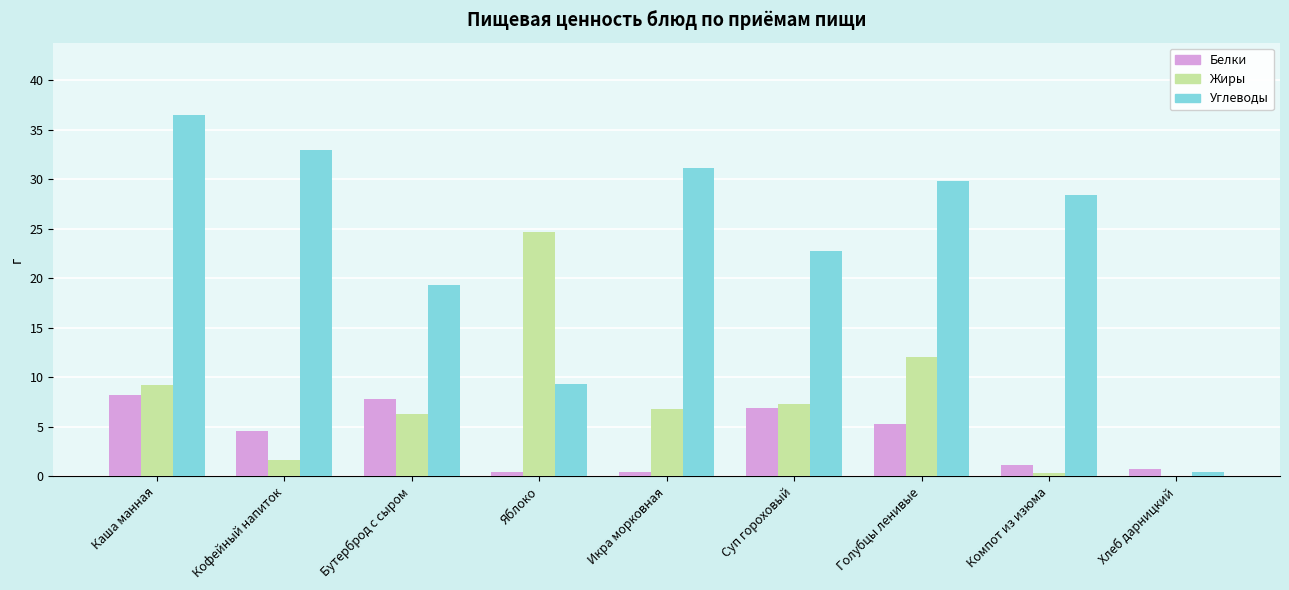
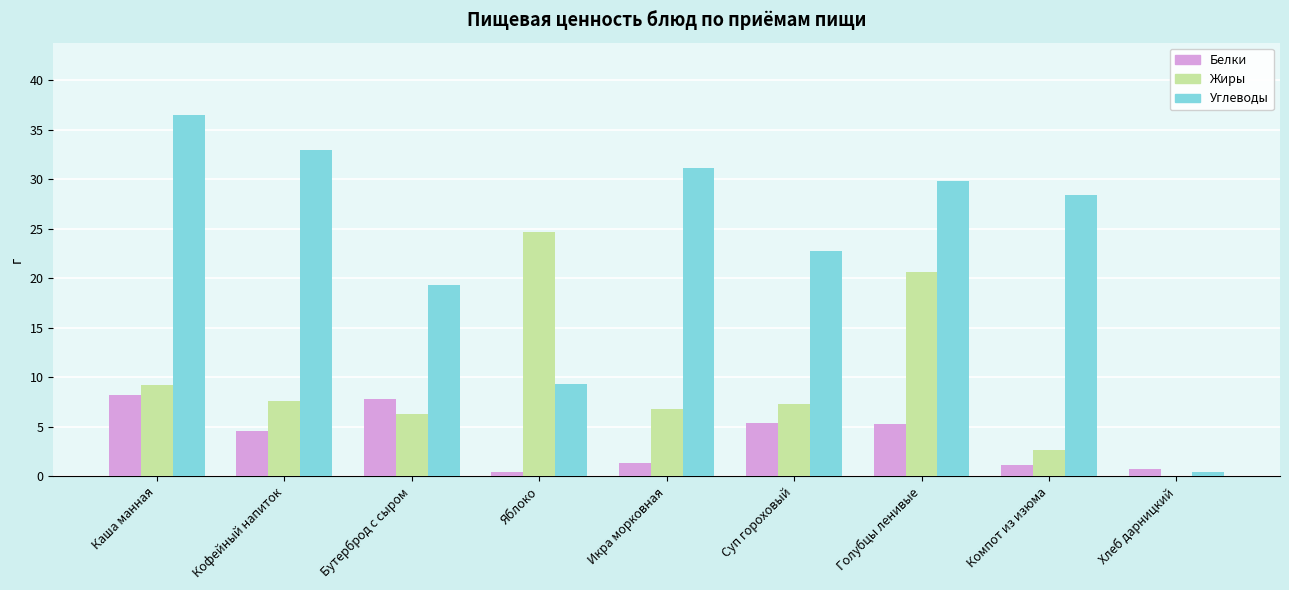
  {
    "Белки": {
      "Каша манная": 8,
      "Кофейный напиток": 5,
      "Бутерброд с сыром": 8,
      "Яблоко": 0,
-     "Икра морковная": 0,
-     "Суп гороховый": 7,
+     "Икра морковная": 1,
+     "Суп гороховый": 5,
      "Голубцы ленивые": 5,
      "Компот из изюма": 1,
      "Хлеб дарницкий": 1
    },
    "Жиры": {
      "Каша манная": 9,
-     "Кофейный напиток": 2,
+     "Кофейный напиток": 8,
      "Бутерброд с сыром": 6,
      "Яблоко": 25,
      "Икра морковная": 7,
      "Суп гороховый": 7,
-     "Голубцы ленивые": 12,
-     "Компот из изюма": 0,
+     "Голубцы ленивые": 21,
+     "Компот из изюма": 3,
      "Хлеб дарницкий": 0
    },
    "Углеводы": {
      "Каша манная": 37,
      "Кофейный напиток": 33,
      "Бутерброд с сыром": 19,
      "Яблоко": 9,
      "Икра морковная": 31,
      "Суп гороховый": 23,
      "Голубцы ленивые": 30,
      "Компот из изюма": 28,
      "Хлеб дарницкий": 0
    }
  }
